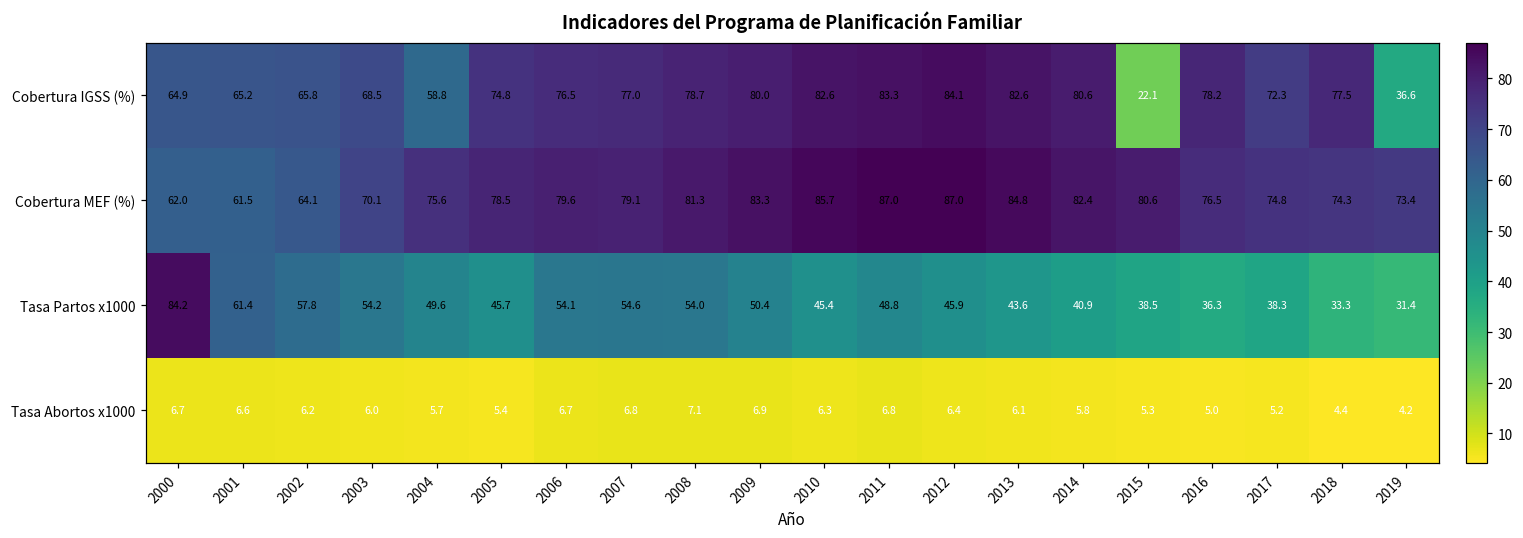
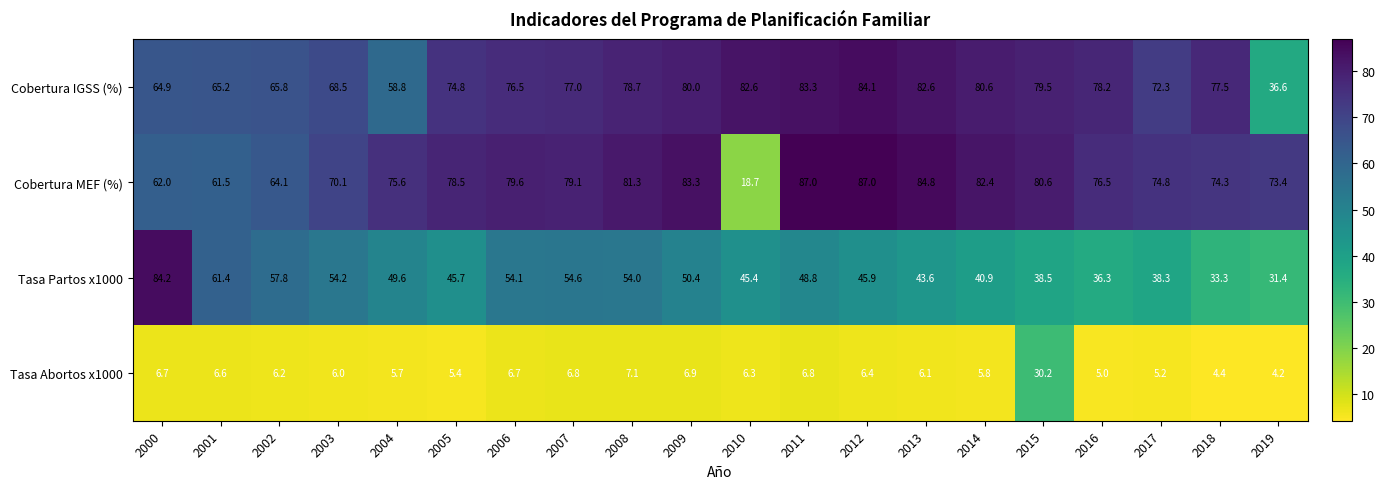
  {
    "Cobertura IGSS (%)": {
      "2000": 64.9,
      "2001": 65.2,
      "2002": 65.8,
      "2003": 68.5,
      "2004": 58.8,
      "2005": 74.8,
      "2006": 76.5,
      "2007": 77.0,
      "2008": 78.7,
      "2009": 80.0,
      "2010": 82.6,
      "2011": 83.3,
      "2012": 84.1,
      "2013": 82.6,
      "2014": 80.6,
-     "2015": 22.1,
+     "2015": 79.5,
      "2016": 78.2,
      "2017": 72.3,
      "2018": 77.5,
      "2019": 36.6
    },
    "Cobertura MEF (%)": {
      "2000": 62.0,
      "2001": 61.5,
      "2002": 64.1,
      "2003": 70.1,
      "2004": 75.6,
      "2005": 78.5,
      "2006": 79.6,
      "2007": 79.1,
      "2008": 81.3,
      "2009": 83.3,
-     "2010": 85.7,
+     "2010": 18.7,
      "2011": 87.0,
      "2012": 87.0,
      "2013": 84.8,
      "2014": 82.4,
      "2015": 80.6,
      "2016": 76.5,
      "2017": 74.8,
      "2018": 74.3,
      "2019": 73.4
    },
    "Tasa Partos x1000": {
      "2000": 84.2,
      "2001": 61.4,
      "2002": 57.8,
      "2003": 54.2,
      "2004": 49.6,
      "2005": 45.7,
      "2006": 54.1,
      "2007": 54.6,
      "2008": 54.0,
      "2009": 50.4,
      "2010": 45.4,
      "2011": 48.8,
      "2012": 45.9,
      "2013": 43.6,
      "2014": 40.9,
      "2015": 38.5,
      "2016": 36.3,
      "2017": 38.3,
      "2018": 33.3,
      "2019": 31.4
    },
    "Tasa Abortos x1000": {
      "2000": 6.7,
      "2001": 6.6,
      "2002": 6.2,
      "2003": 6.0,
      "2004": 5.7,
      "2005": 5.4,
      "2006": 6.7,
      "2007": 6.8,
      "2008": 7.1,
      "2009": 6.9,
      "2010": 6.3,
      "2011": 6.8,
      "2012": 6.4,
      "2013": 6.1,
      "2014": 5.8,
-     "2015": 5.3,
+     "2015": 30.2,
      "2016": 5.0,
      "2017": 5.2,
      "2018": 4.4,
      "2019": 4.2
    }
  }
